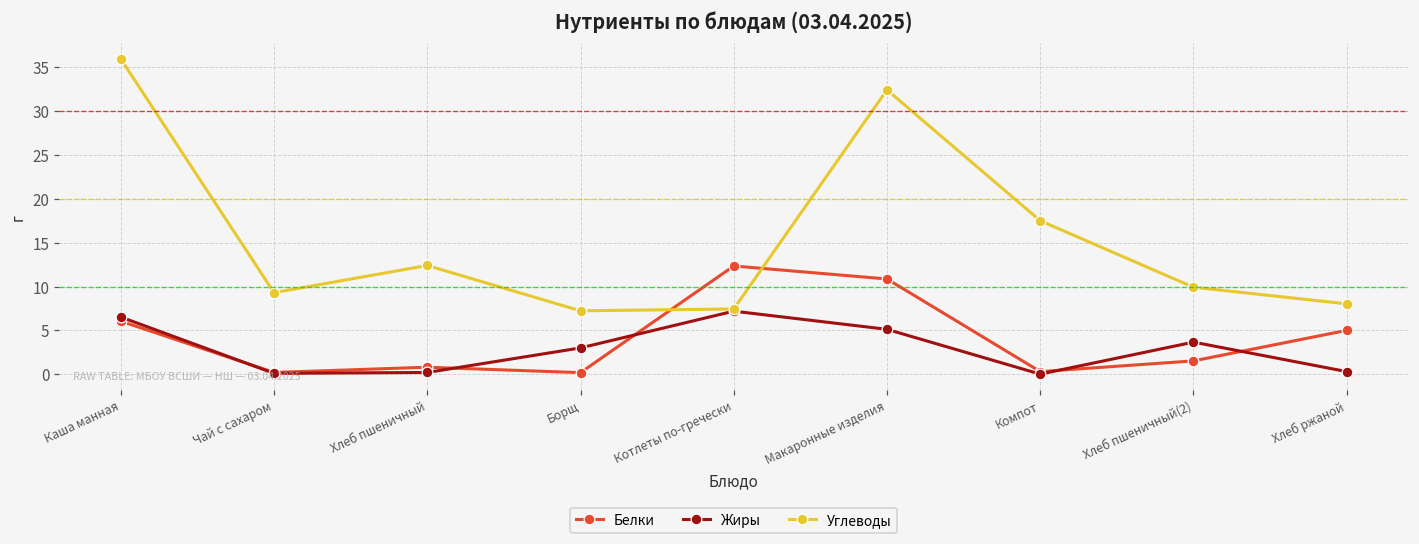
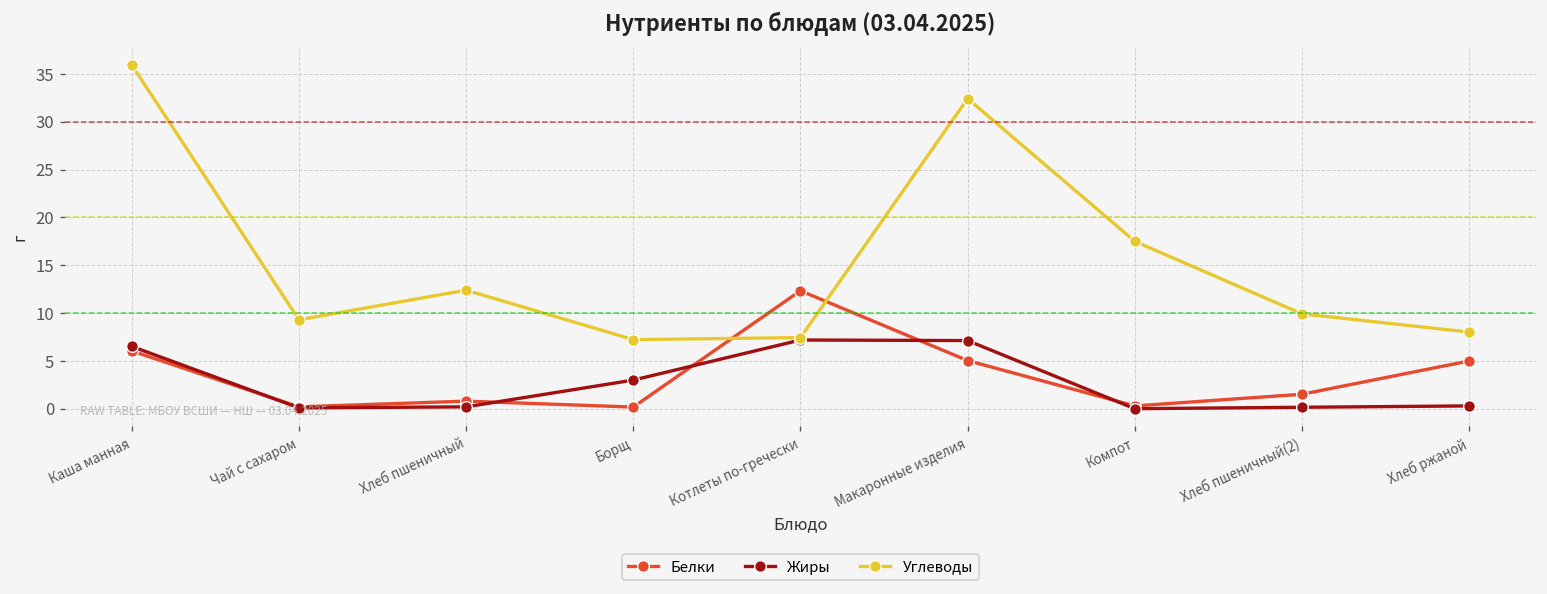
  {
    "Белки": {
      "Каша манная": 6,
      "Хлеб пшеничный": 1,
      "Борщ": 0,
      "Котлеты по-гречески": 12,
-     "Макаронные изделия": 11,
+     "Макаронные изделия": 5,
      "Хлеб пшеничный(2)": 2,
      "Хлеб ржаной": 5
    },
    "Жиры": {
      "Каша манная": 7,
      "Хлеб пшеничный": 0,
      "Борщ": 3,
-     "Макаронные изделия": 5,
-     "Хлеб пшеничный(2)": 4,
+     "Макаронные изделия": 7,
+     "Хлеб пшеничный(2)": 0,
      "Хлеб ржаной": 0
    },
    "Углеводы": {
      "Каша манная": 36,
      "Чай с сахаром": 9,
      "Хлеб пшеничный": 12,
      "Борщ": 7,
      "Макаронные изделия": 32,
      "Компот": 18,
      "Хлеб пшеничный(2)": 10,
      "Хлеб ржаной": 8
    }
  }
